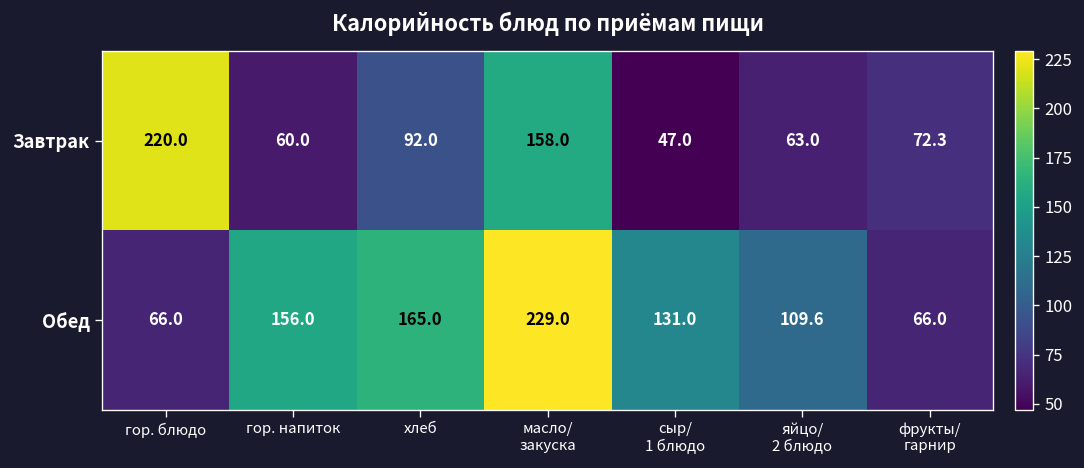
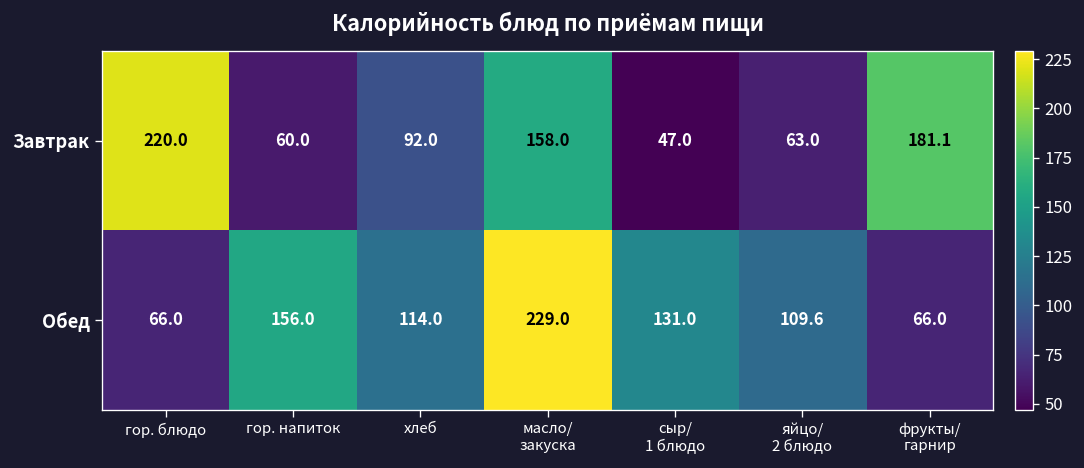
  {
    "Завтрак": {
      "гор. блюдо": 220.0,
      "гор. напиток": 60.0,
      "хлеб": 92.0,
      "масло/ закуска": 158.0,
      "сыр/ 1 блюдо": 47.0,
      "яйцо/ 2 блюдо": 63.0,
-     "фрукты/ гарнир": 72.3
+     "фрукты/ гарнир": 181.1
    },
    "Обед": {
      "гор. блюдо": 66.0,
      "гор. напиток": 156.0,
-     "хлеб": 165.0,
+     "хлеб": 114.0,
      "масло/ закуска": 229.0,
      "сыр/ 1 блюдо": 131.0,
      "яйцо/ 2 блюдо": 109.6,
      "фрукты/ гарнир": 66.0
    }
  }
